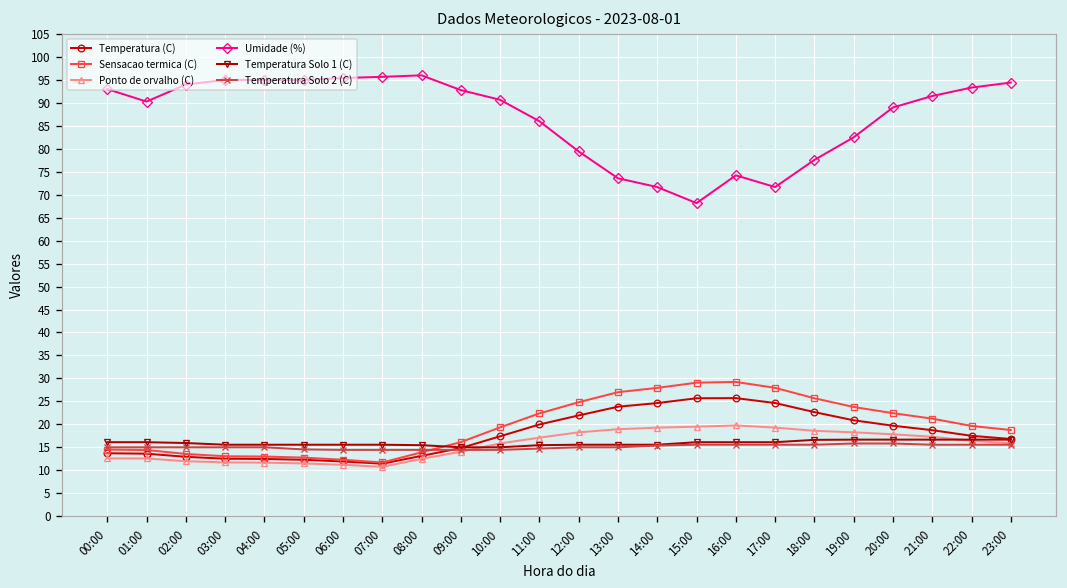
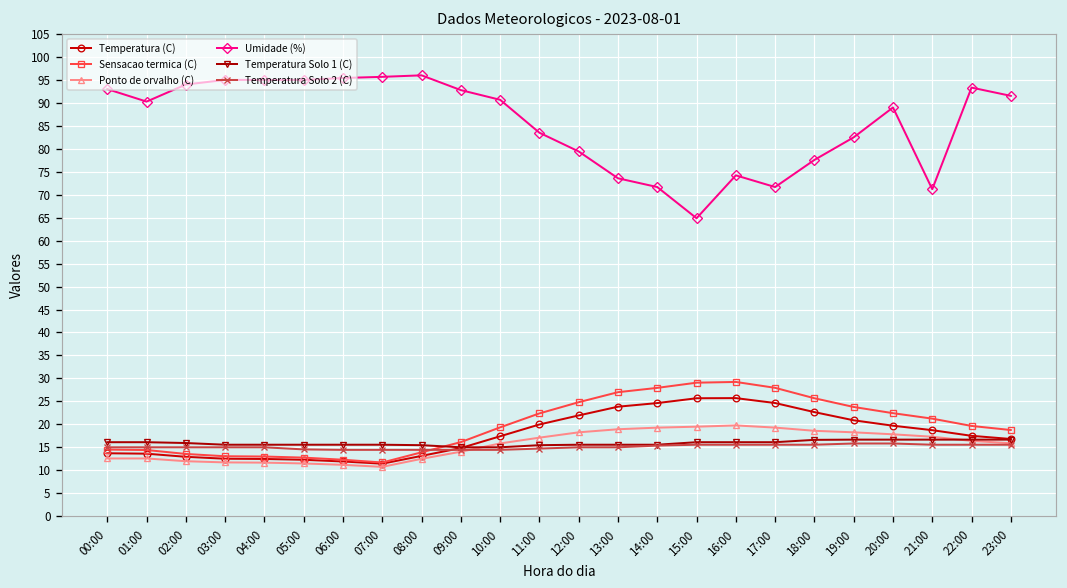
  {
    "Ponto de orvalho (C)": {
      "00:00": 13,
      "01:00": 13,
      "02:00": 12,
      "03:00": 12,
      "04:00": 12,
      "05:00": 11,
      "06:00": 11,
      "07:00": 11,
      "10:00": 16,
      "11:00": 17,
      "12:00": 18,
      "13:00": 19,
      "14:00": 19,
      "15:00": 19,
      "16:00": 20,
      "17:00": 19,
      "18:00": 19,
      "19:00": 18,
      "20:00": 18
    },
    "Umidade (%)": {
      "01:00": 90,
      "07:00": 96,
      "08:00": 96,
      "09:00": 93,
      "10:00": 91,
-     "11:00": 86,
+     "11:00": 84,
      "12:00": 79,
      "13:00": 74,
      "14:00": 72,
-     "15:00": 68,
+     "15:00": 65,
      "16:00": 74,
      "17:00": 72,
      "18:00": 78,
      "19:00": 83,
      "20:00": 89,
-     "21:00": 92,
+     "21:00": 71,
      "22:00": 93,
-     "23:00": 94
+     "23:00": 92
    }
  }
